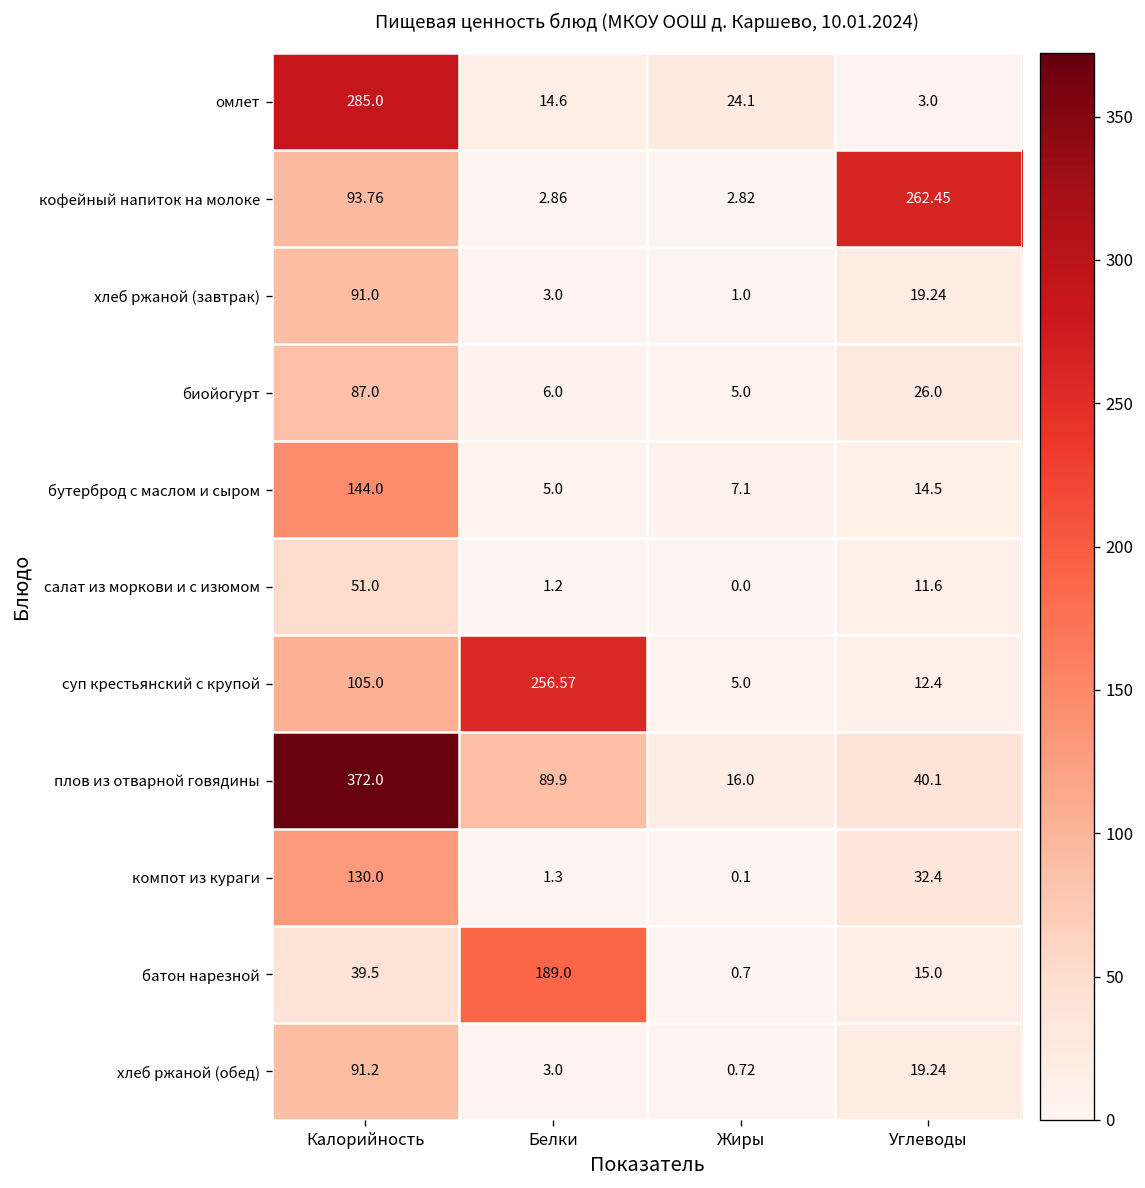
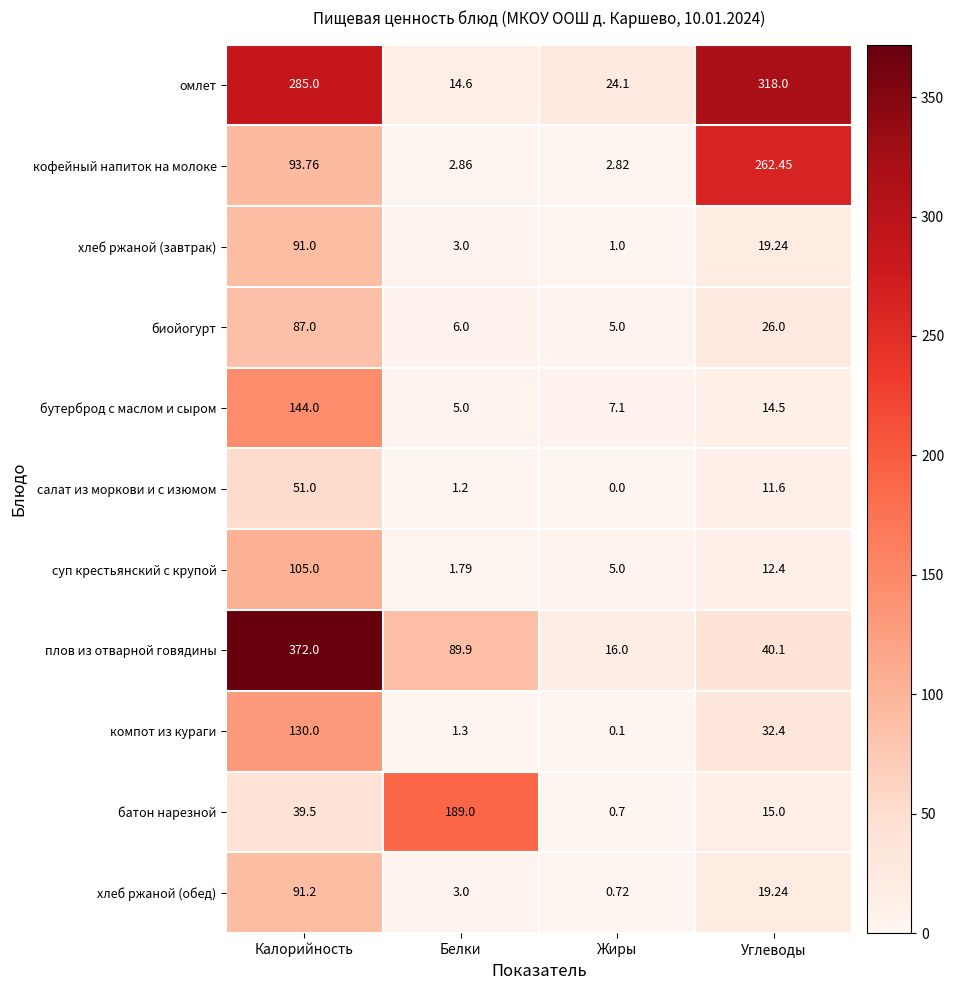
  {
    "омлет": {
      "Калорийность": 285.0,
      "Белки": 14.6,
      "Жиры": 24.1,
-     "Углеводы": 3.0
+     "Углеводы": 318.0
    },
    "кофейный напиток на молоке": {
      "Калорийность": 93.76,
      "Белки": 2.86,
      "Жиры": 2.82,
      "Углеводы": 262.45
    },
    "хлеб ржаной (завтрак)": {
      "Калорийность": 91.0,
      "Белки": 3.0,
      "Жиры": 1.0,
      "Углеводы": 19.24
    },
    "биойогурт": {
      "Калорийность": 87.0,
      "Белки": 6.0,
      "Жиры": 5.0,
      "Углеводы": 26.0
    },
    "бутерброд с маслом и сыром": {
      "Калорийность": 144.0,
      "Белки": 5.0,
      "Жиры": 7.1,
      "Углеводы": 14.5
    },
    "салат из моркови и с изюмом": {
      "Калорийность": 51.0,
      "Белки": 1.2,
      "Жиры": 0.0,
      "Углеводы": 11.6
    },
    "суп крестьянский с крупой": {
      "Калорийность": 105.0,
-     "Белки": 256.57,
+     "Белки": 1.79,
      "Жиры": 5.0,
      "Углеводы": 12.4
    },
    "плов из отварной говядины": {
      "Калорийность": 372.0,
      "Белки": 89.9,
      "Жиры": 16.0,
      "Углеводы": 40.1
    },
    "компот из кураги": {
      "Калорийность": 130.0,
      "Белки": 1.3,
      "Жиры": 0.1,
      "Углеводы": 32.4
    },
    "батон нарезной": {
      "Калорийность": 39.5,
      "Белки": 189.0,
      "Жиры": 0.7,
      "Углеводы": 15.0
    },
    "хлеб ржаной (обед)": {
      "Калорийность": 91.2,
      "Белки": 3.0,
      "Жиры": 0.72,
      "Углеводы": 19.24
    }
  }
